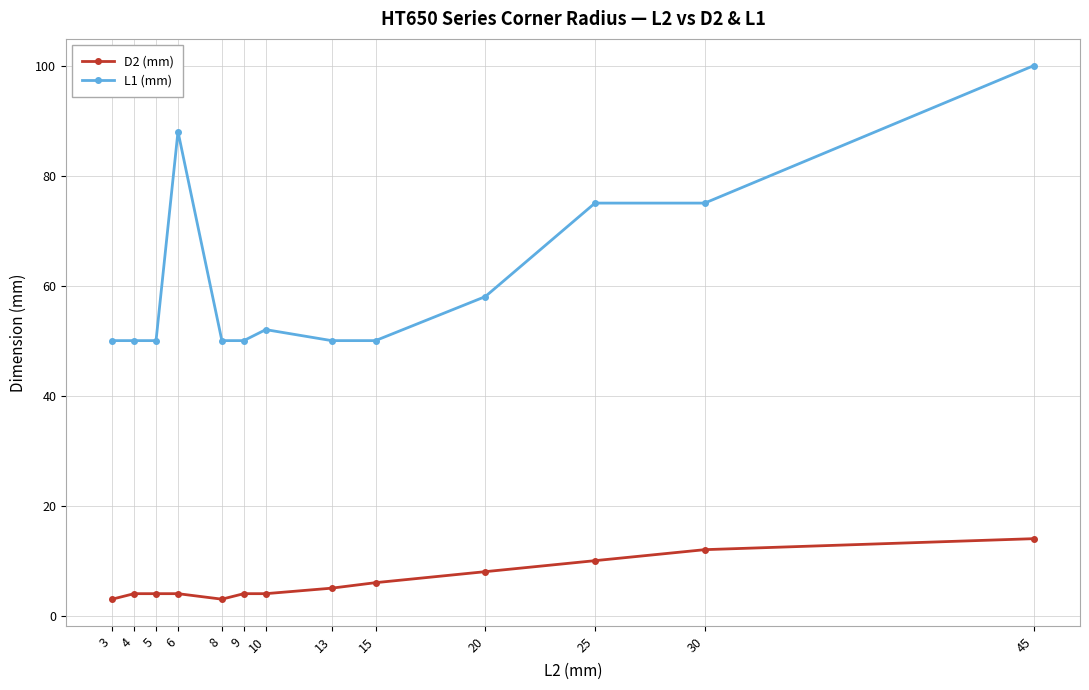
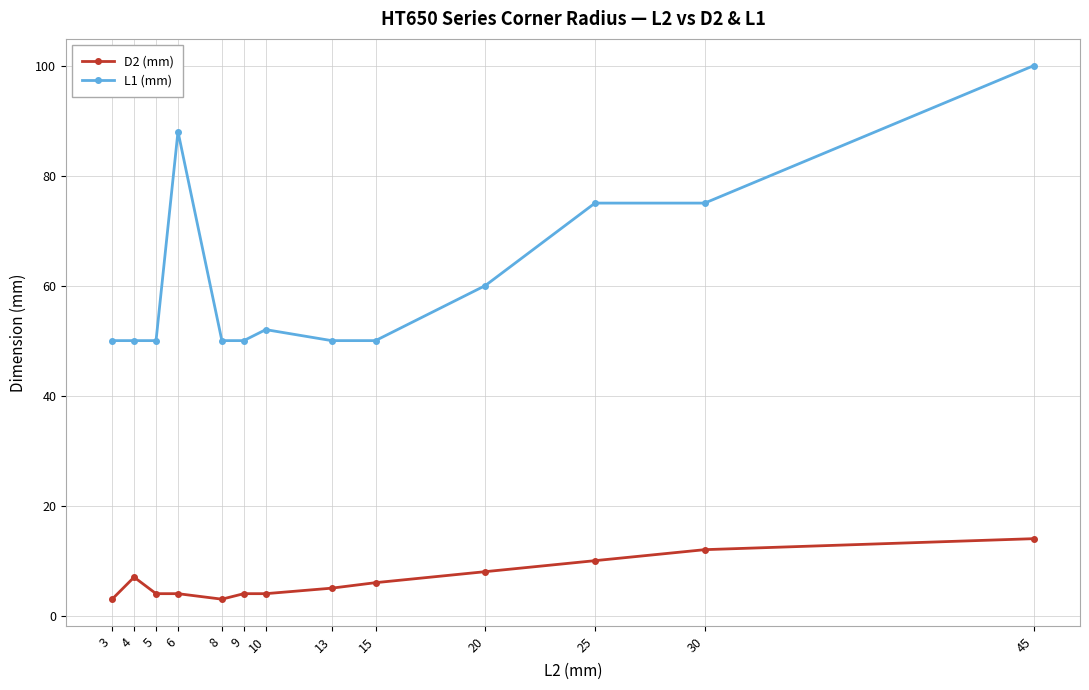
  {
    "D2 (mm)": {
      "3": 3,
-     "4": 4,
+     "4": 7,
      "5": 4,
      "6": 4,
      "8": 3,
      "9": 4,
      "10": 4,
      "13": 5,
      "15": 6,
      "20": 8,
      "25": 10,
      "30": 12,
      "45": 14
    },
    "L1 (mm)": {
      "3": 50,
      "4": 50,
      "5": 50,
      "6": 88,
      "8": 50,
      "9": 50,
      "10": 52,
      "13": 50,
      "15": 50,
-     "20": 58,
+     "20": 60,
      "25": 75,
      "30": 75,
      "45": 100
    }
  }
